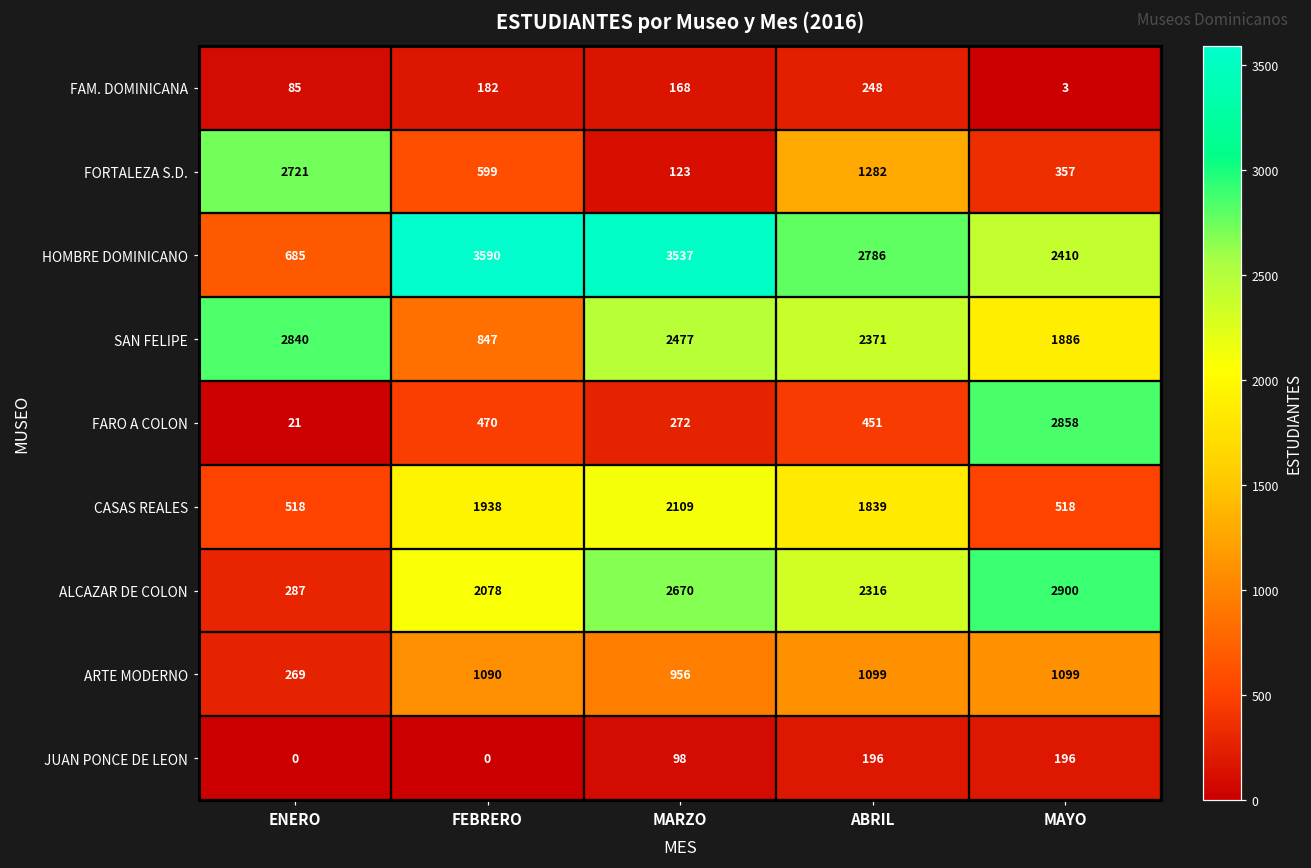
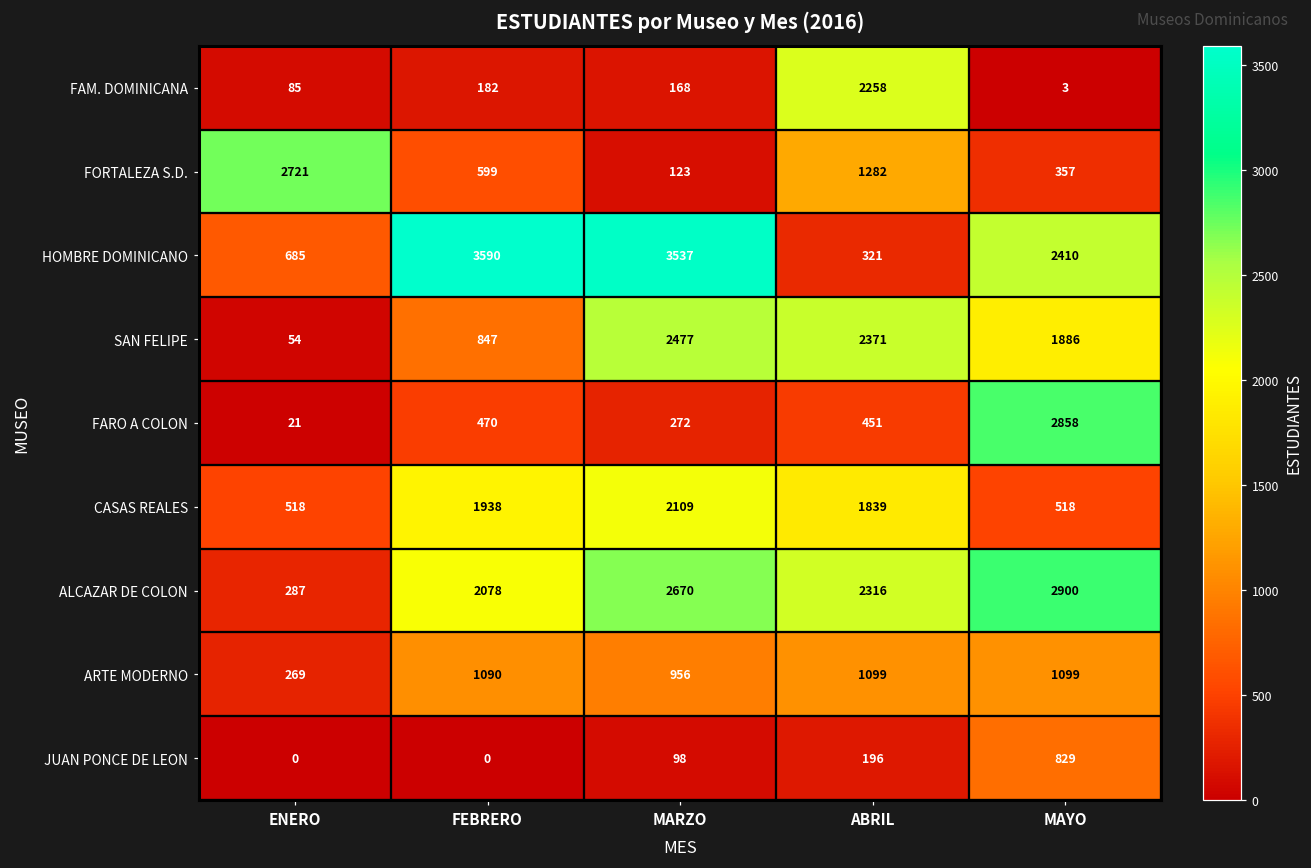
  {
    "FAM. DOMINICANA": {
      "ENERO": 85,
      "FEBRERO": 182,
      "MARZO": 168,
-     "ABRIL": 248,
+     "ABRIL": 2258,
      "MAYO": 3
    },
    "FORTALEZA S.D.": {
      "ENERO": 2721,
      "FEBRERO": 599,
      "MARZO": 123,
      "ABRIL": 1282,
      "MAYO": 357
    },
    "HOMBRE DOMINICANO": {
      "ENERO": 685,
      "FEBRERO": 3590,
      "MARZO": 3537,
-     "ABRIL": 2786,
+     "ABRIL": 321,
      "MAYO": 2410
    },
    "SAN FELIPE": {
-     "ENERO": 2840,
+     "ENERO": 54,
      "FEBRERO": 847,
      "MARZO": 2477,
      "ABRIL": 2371,
      "MAYO": 1886
    },
    "FARO A COLON": {
      "ENERO": 21,
      "FEBRERO": 470,
      "MARZO": 272,
      "ABRIL": 451,
      "MAYO": 2858
    },
    "CASAS REALES": {
      "ENERO": 518,
      "FEBRERO": 1938,
      "MARZO": 2109,
      "ABRIL": 1839,
      "MAYO": 518
    },
    "ALCAZAR DE COLON": {
      "ENERO": 287,
      "FEBRERO": 2078,
      "MARZO": 2670,
      "ABRIL": 2316,
      "MAYO": 2900
    },
    "ARTE MODERNO": {
      "ENERO": 269,
      "FEBRERO": 1090,
      "MARZO": 956,
      "ABRIL": 1099,
      "MAYO": 1099
    },
    "JUAN PONCE DE LEON": {
      "ENERO": 0,
      "FEBRERO": 0,
      "MARZO": 98,
      "ABRIL": 196,
-     "MAYO": 196
+     "MAYO": 829
    }
  }
